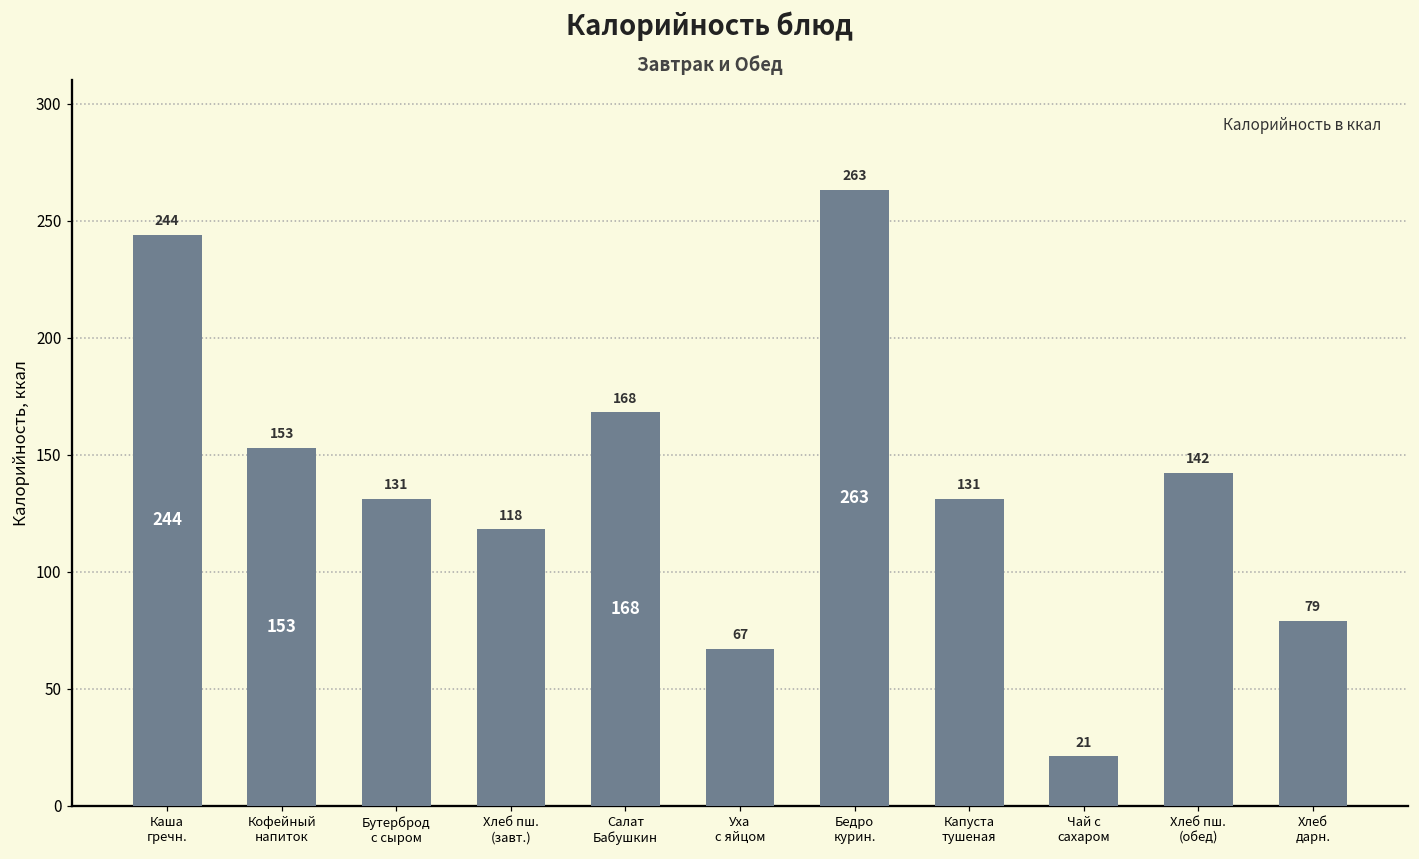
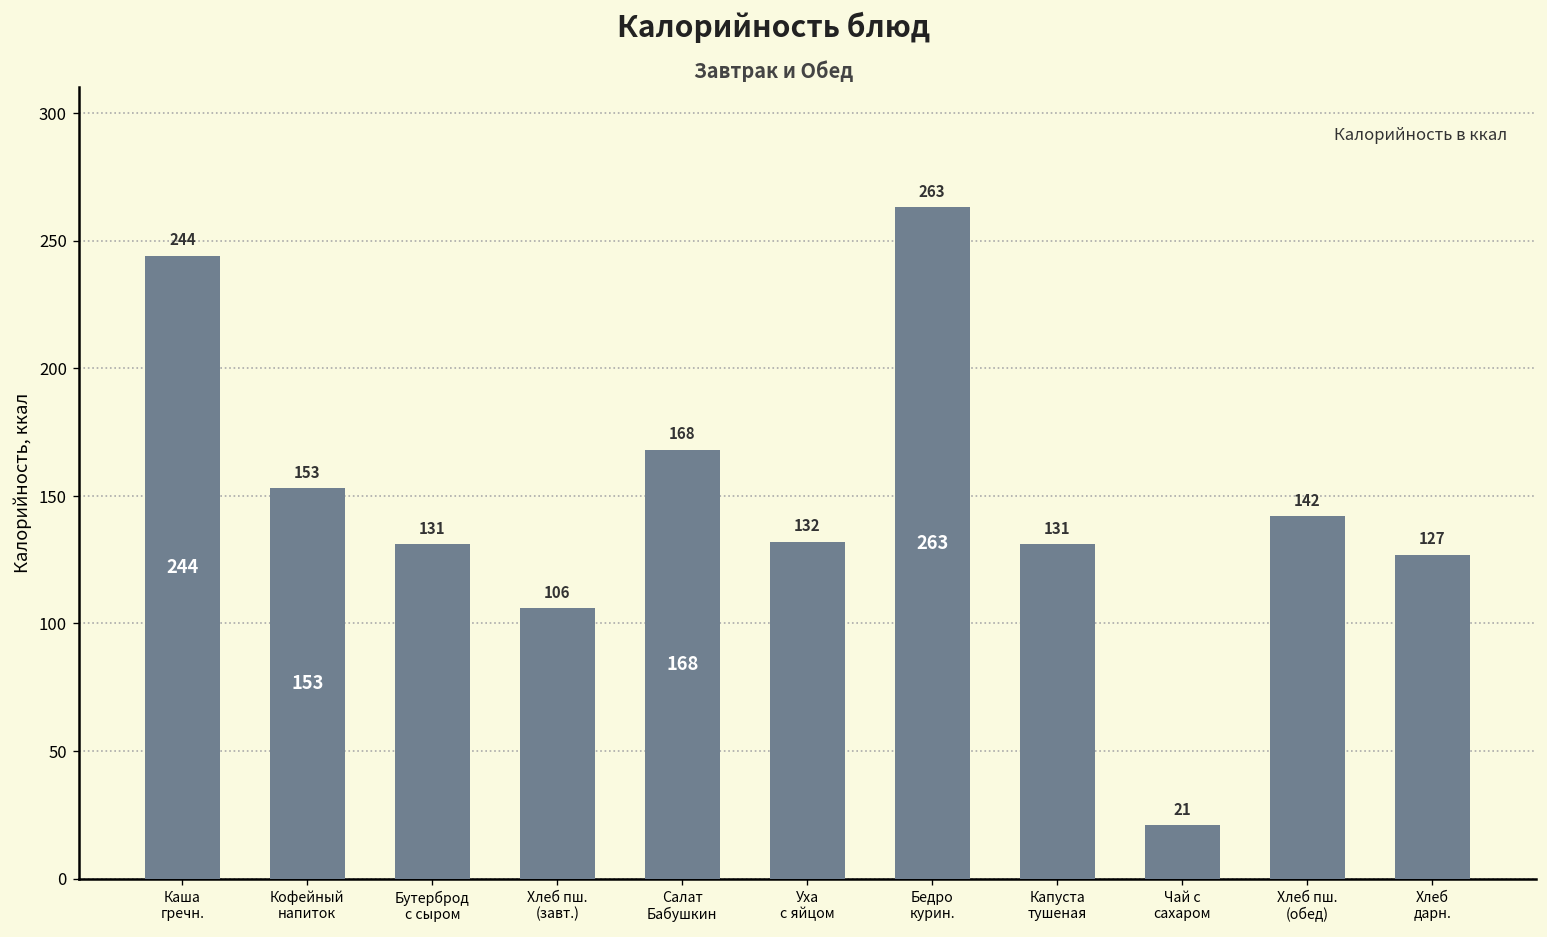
  {
    "Каша гречн.": 244,
    "Кофейный напиток": 153,
    "Бутерброд с сыром": 131,
-   "Хлеб пш. (завт.)": 118,
+   "Хлеб пш. (завт.)": 106,
    "Салат Бабушкин": 168,
-   "Уха с яйцом": 67,
+   "Уха с яйцом": 132,
    "Бедро курин.": 263,
    "Капуста тушеная": 131,
    "Чай с сахаром": 21,
    "Хлеб пш. (обед)": 142,
-   "Хлеб дарн.": 79
+   "Хлеб дарн.": 127
  }
